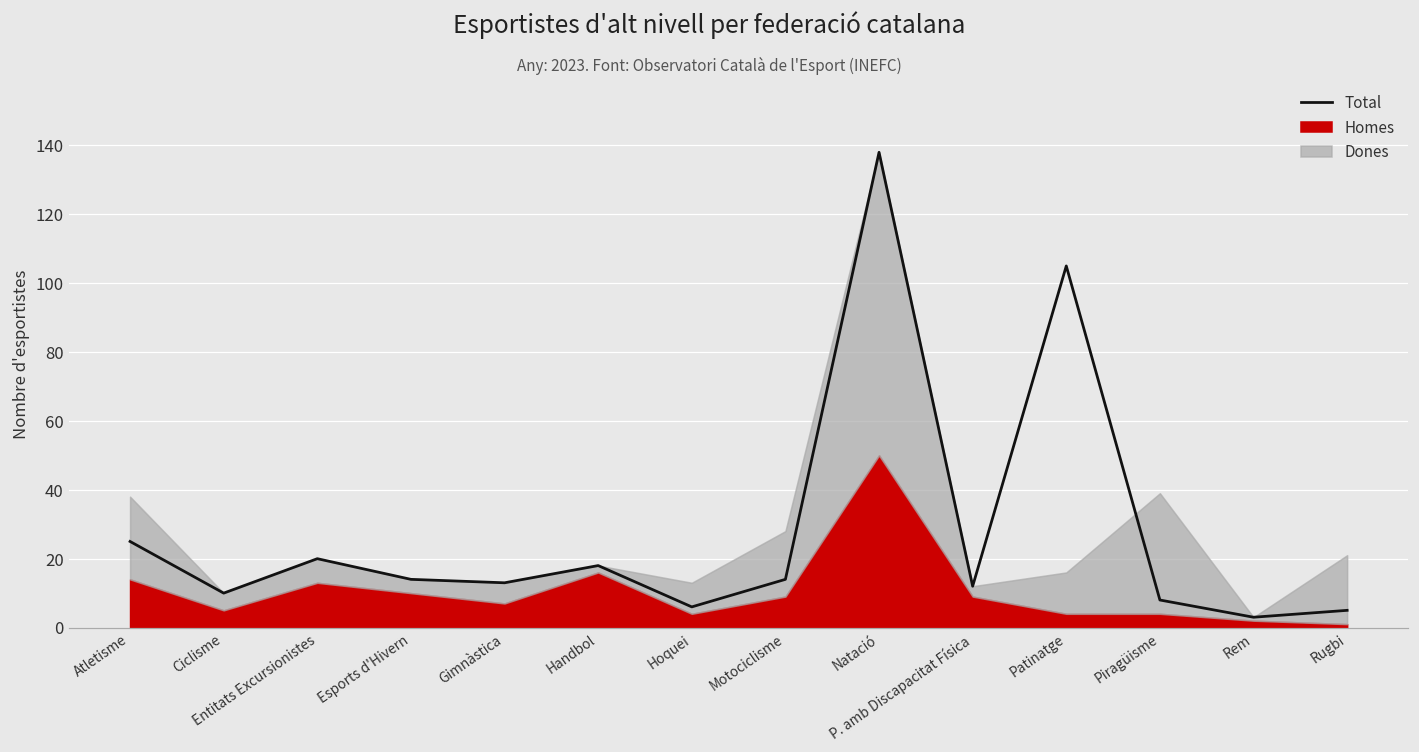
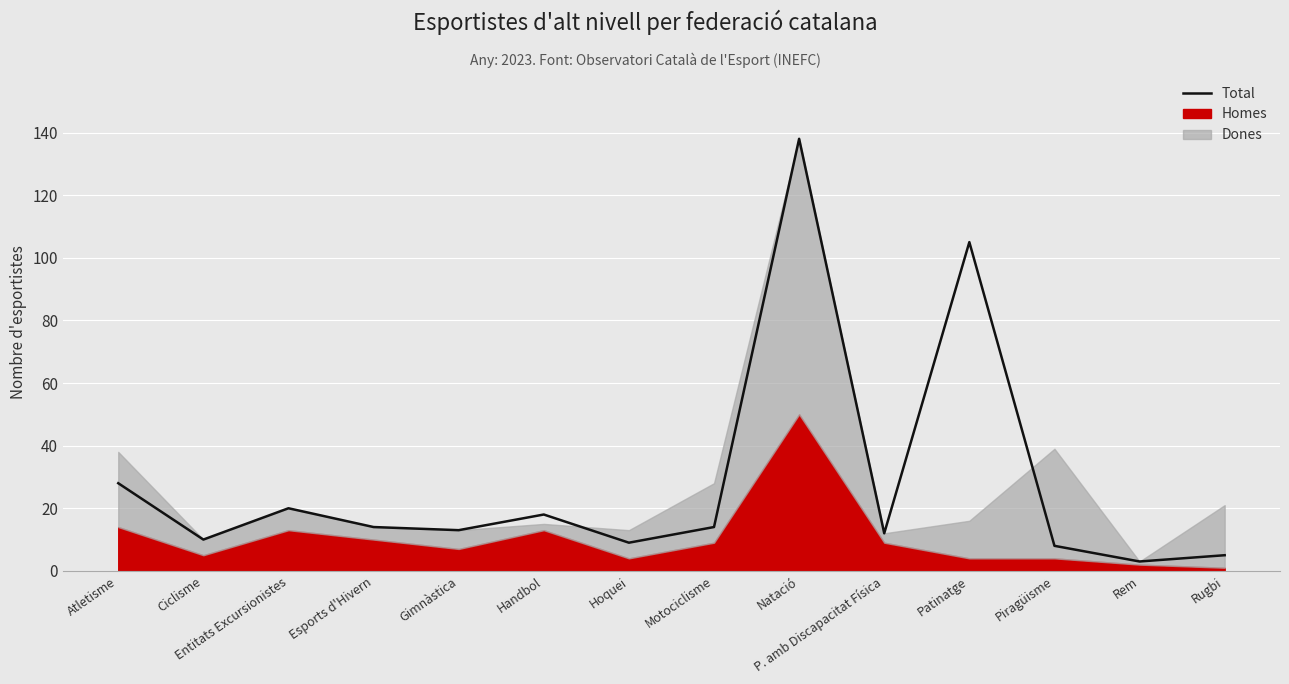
  {
    "Total": {
-     "Atletisme": 25,
-     "Hoquei": 6,
+     "Atletisme": 28,
+     "Hoquei": 9,
      "Motociclisme": 14,
      "Patinatge": 105,
      "Piragüisme": 8,
      "Rugbi": 5
    },
    "Homes": {
      "Atletisme": 14,
      "Ciclisme": 5,
      "Entitats Excursionistes": 13,
      "Esports d'Hivern": 10,
      "Gimnàstica": 7,
-     "Handbol": 16,
+     "Handbol": 13,
      "Hoquei": 4,
      "Motociclisme": 9,
      "Natació": 50,
      "P. amb Discapacitat Física": 9,
      "Patinatge": 4,
      "Piragüisme": 4,
      "Rem": 2,
      "Rugbi": 1
    },
    "Dones": {
      "Atletisme": 24,
      "Hoquei": 9,
      "Motociclisme": 19,
      "Patinatge": 12,
      "Piragüisme": 35,
      "Rugbi": 20
    }
  }
